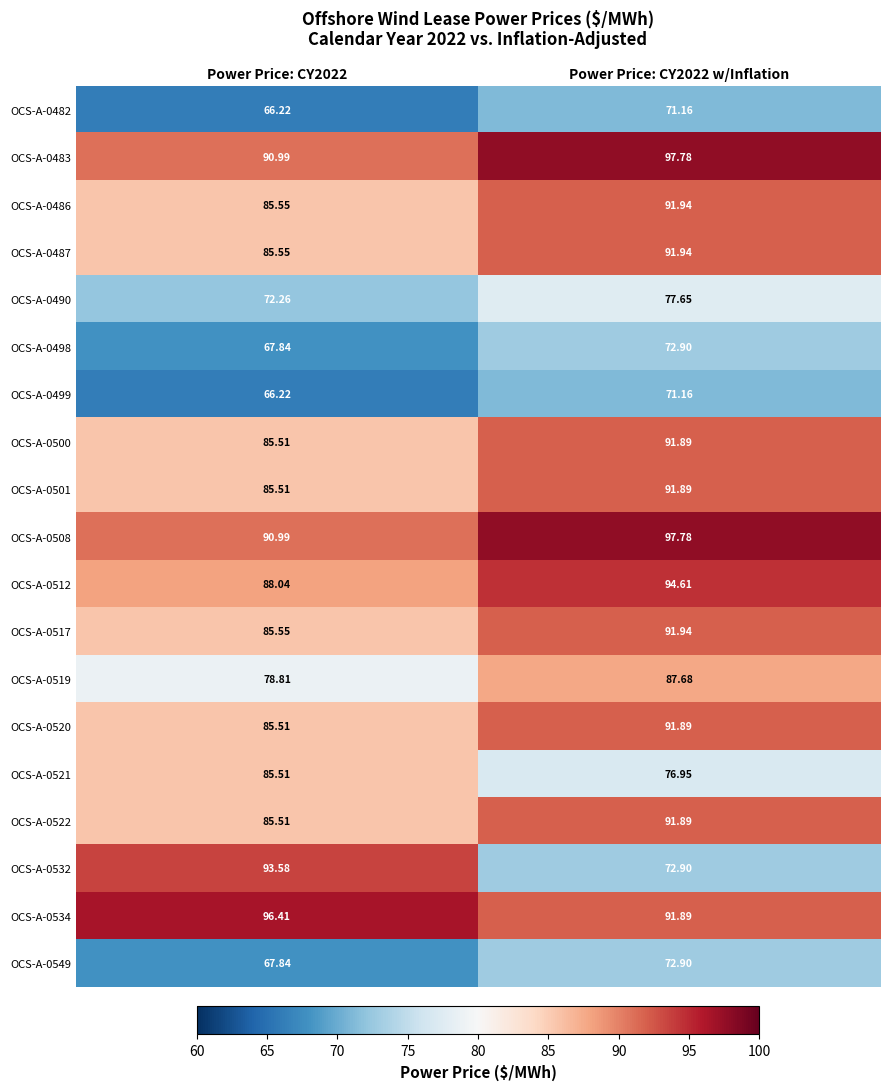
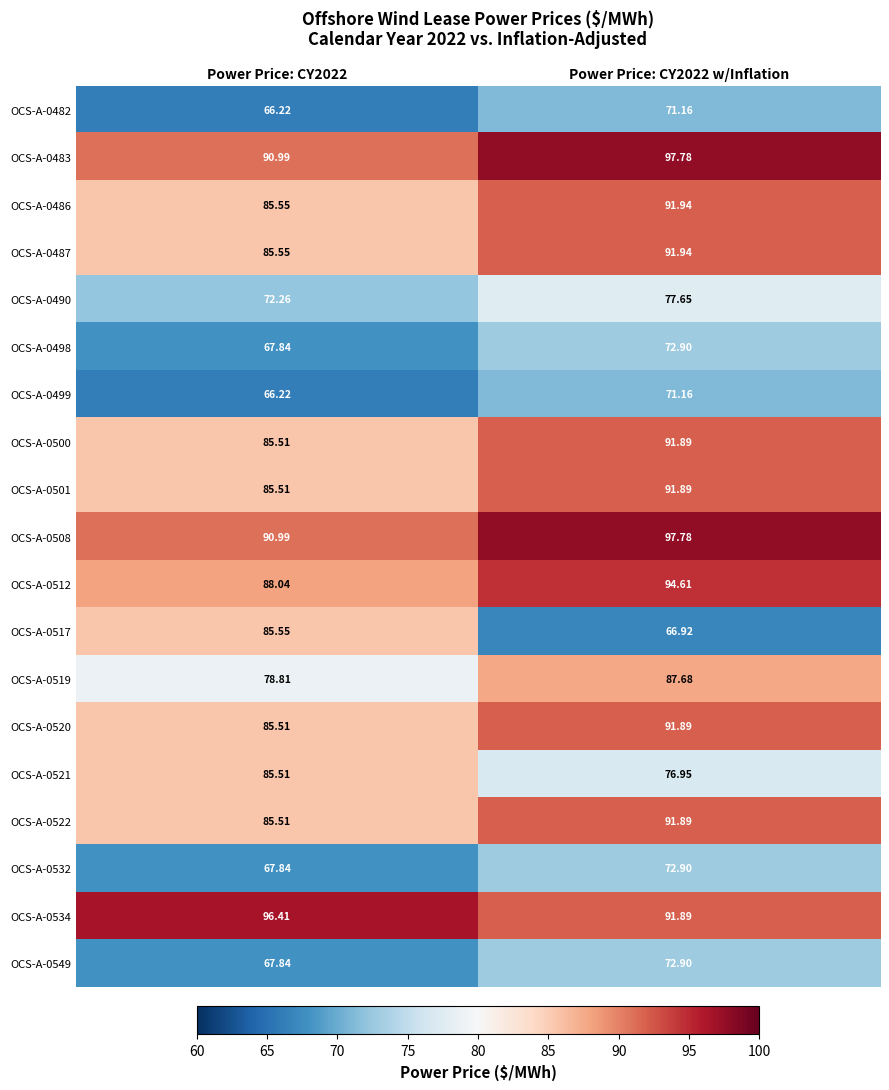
  {
    "OCS-A-0482": {
      "Power Price: CY2022": 66.22,
      "Power Price: CY2022 w/Inflation": 71.16
    },
    "OCS-A-0483": {
      "Power Price: CY2022": 90.99,
      "Power Price: CY2022 w/Inflation": 97.78
    },
    "OCS-A-0486": {
      "Power Price: CY2022": 85.55,
      "Power Price: CY2022 w/Inflation": 91.94
    },
    "OCS-A-0487": {
      "Power Price: CY2022": 85.55,
      "Power Price: CY2022 w/Inflation": 91.94
    },
    "OCS-A-0490": {
      "Power Price: CY2022": 72.26,
      "Power Price: CY2022 w/Inflation": 77.65
    },
    "OCS-A-0498": {
      "Power Price: CY2022": 67.84,
      "Power Price: CY2022 w/Inflation": 72.90
    },
    "OCS-A-0499": {
      "Power Price: CY2022": 66.22,
      "Power Price: CY2022 w/Inflation": 71.16
    },
    "OCS-A-0500": {
      "Power Price: CY2022": 85.51,
      "Power Price: CY2022 w/Inflation": 91.89
    },
    "OCS-A-0501": {
      "Power Price: CY2022": 85.51,
      "Power Price: CY2022 w/Inflation": 91.89
    },
    "OCS-A-0508": {
      "Power Price: CY2022": 90.99,
      "Power Price: CY2022 w/Inflation": 97.78
    },
    "OCS-A-0512": {
      "Power Price: CY2022": 88.04,
      "Power Price: CY2022 w/Inflation": 94.61
    },
    "OCS-A-0517": {
      "Power Price: CY2022": 85.55,
-     "Power Price: CY2022 w/Inflation": 91.94
+     "Power Price: CY2022 w/Inflation": 66.92
    },
    "OCS-A-0519": {
      "Power Price: CY2022": 78.81,
      "Power Price: CY2022 w/Inflation": 87.68
    },
    "OCS-A-0520": {
      "Power Price: CY2022": 85.51,
      "Power Price: CY2022 w/Inflation": 91.89
    },
    "OCS-A-0521": {
      "Power Price: CY2022": 85.51,
      "Power Price: CY2022 w/Inflation": 76.95
    },
    "OCS-A-0522": {
      "Power Price: CY2022": 85.51,
      "Power Price: CY2022 w/Inflation": 91.89
    },
    "OCS-A-0532": {
-     "Power Price: CY2022": 93.58,
+     "Power Price: CY2022": 67.84,
      "Power Price: CY2022 w/Inflation": 72.90
    },
    "OCS-A-0534": {
      "Power Price: CY2022": 96.41,
      "Power Price: CY2022 w/Inflation": 91.89
    },
    "OCS-A-0549": {
      "Power Price: CY2022": 67.84,
      "Power Price: CY2022 w/Inflation": 72.90
    }
  }
